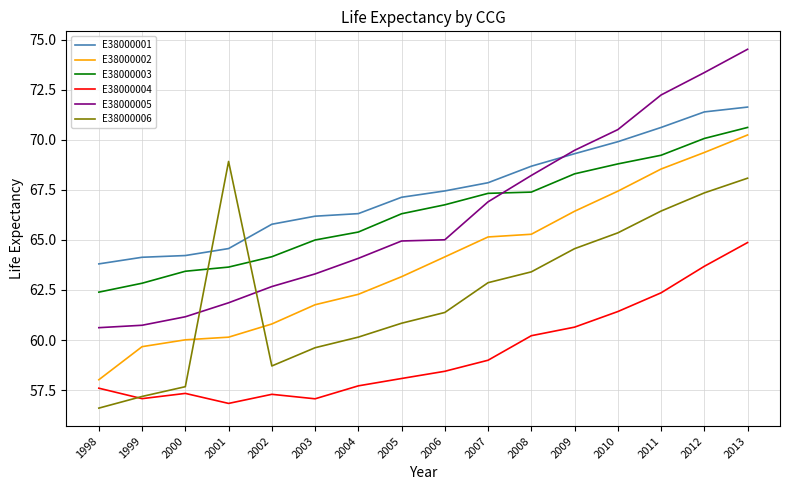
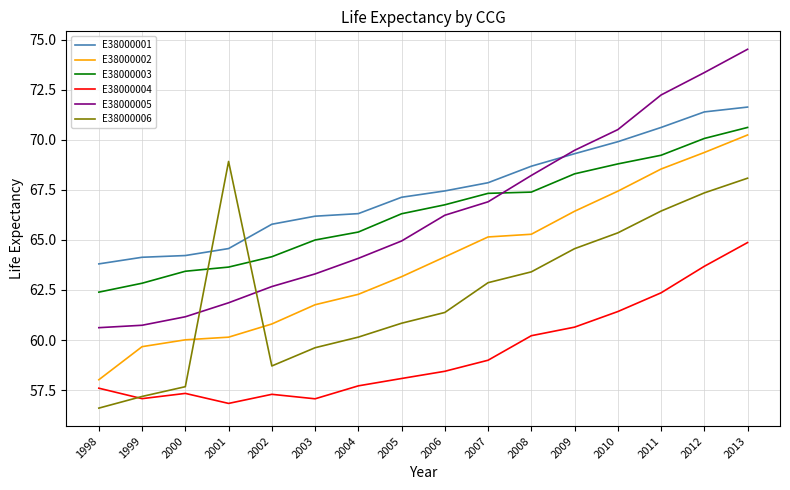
  {
    "E38000001": {
      "1998": 63.8,
      "1999": 64.1,
      "2000": 64.2,
      "2001": 64.6,
      "2002": 65.8,
      "2003": 66.2,
      "2004": 66.3,
      "2005": 67.1,
      "2006": 67.4,
      "2007": 67.9,
      "2008": 68.7,
      "2009": 69.3,
      "2010": 69.9,
      "2011": 70.6,
      "2012": 71.4,
      "2013": 71.6
    },
    "E38000002": {
      "1998": 58.0,
      "1999": 59.7,
      "2000": 60.0,
      "2001": 60.1,
      "2002": 60.8,
      "2003": 61.8,
      "2004": 62.3,
      "2005": 63.2,
      "2006": 64.2,
      "2007": 65.1,
      "2008": 65.3,
      "2009": 66.4,
      "2010": 67.4,
      "2011": 68.5,
      "2012": 69.4,
      "2013": 70.2
    },
    "E38000003": {
      "1998": 62.4,
      "1999": 62.8,
      "2000": 63.4,
      "2001": 63.6,
      "2002": 64.2,
      "2003": 65.0,
      "2004": 65.4,
      "2005": 66.3,
      "2006": 66.8,
      "2007": 67.3,
      "2008": 67.4,
      "2009": 68.3,
      "2010": 68.8,
      "2011": 69.2,
      "2012": 70.1,
      "2013": 70.6
    },
    "E38000004": {
      "1998": 57.6,
      "2000": 57.3,
      "2001": 56.8,
      "2002": 57.3,
      "2003": 57.1,
      "2004": 57.7,
      "2005": 58.1,
      "2006": 58.4,
      "2007": 59.0,
      "2008": 60.2,
      "2009": 60.6,
      "2010": 61.4,
      "2011": 62.4,
      "2012": 63.7,
      "2013": 64.9
    },
    "E38000005": {
      "1998": 60.6,
      "1999": 60.7,
      "2000": 61.2,
      "2001": 61.9,
      "2002": 62.7,
      "2003": 63.3,
      "2004": 64.1,
      "2005": 64.9,
-     "2006": 65.0,
+     "2006": 66.2,
      "2007": 66.9,
      "2008": 68.2,
      "2009": 69.5,
      "2010": 70.5,
      "2011": 72.2,
      "2012": 73.4,
      "2013": 74.5
    },
    "E38000006": {
      "1998": 56.6,
      "2000": 57.7,
      "2001": 68.9,
      "2002": 58.7,
      "2003": 59.6,
      "2004": 60.1,
      "2005": 60.8,
      "2006": 61.4,
      "2007": 62.9,
      "2008": 63.4,
      "2009": 64.6,
      "2010": 65.4,
      "2011": 66.4,
      "2012": 67.3,
      "2013": 68.1
    }
  }
